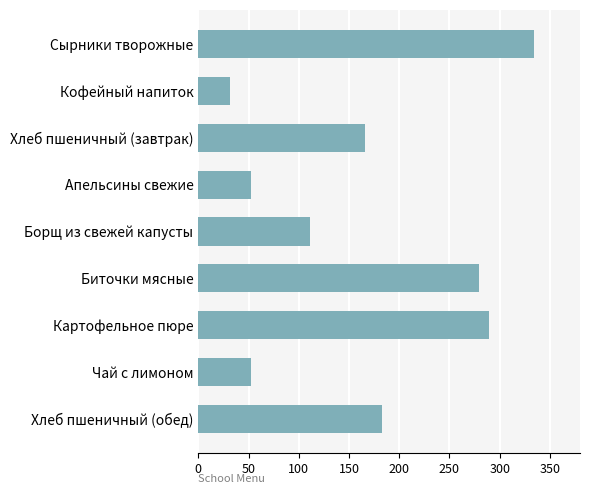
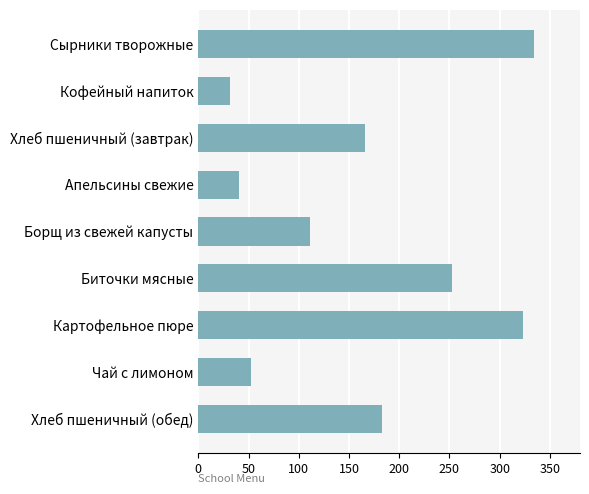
  {
    "Сырники творожные": 334,
    "Кофейный напиток": 32,
    "Хлеб пшеничный (завтрак)": 166,
-   "Апельсины свежие": 52,
+   "Апельсины свежие": 40,
    "Борщ из свежей капусты": 111,
-   "Биточки мясные": 279,
-   "Картофельное пюре": 289,
+   "Биточки мясные": 253,
+   "Картофельное пюре": 323,
    "Чай с лимоном": 52,
    "Хлеб пшеничный (обед)": 183
  }
